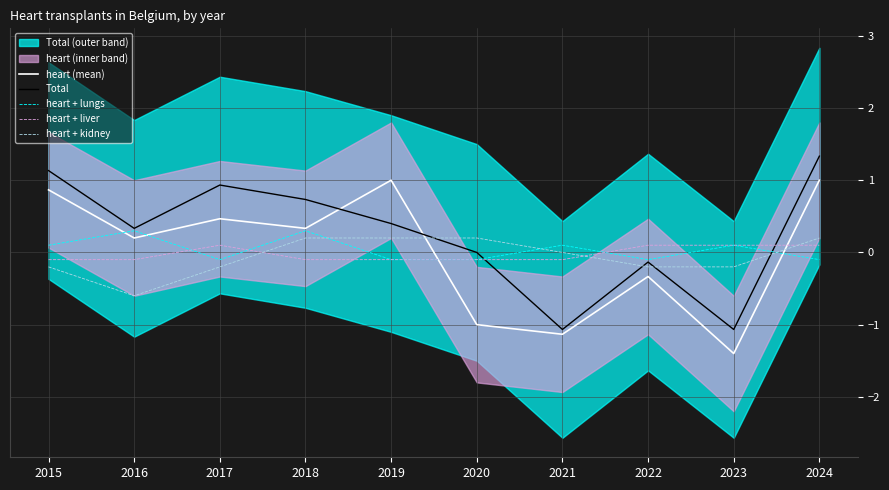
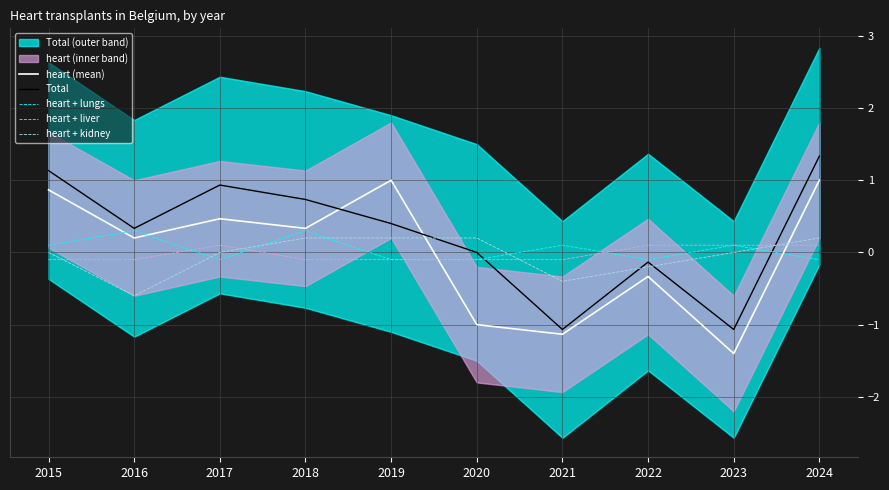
  {
    "heart (mean)": {
      "2015": 0.9,
      "2016": 0.2,
      "2017": 0.5,
      "2019": 1.0,
      "2020": -1.0,
      "2021": -1.1,
      "2022": -0.3,
      "2023": -1.4,
      "2024": 1.0
    },
    "Total": {
      "2015": 1.1,
      "2017": 0.9,
      "2018": 0.7,
      "2019": 0.4,
      "2020": 0.0,
      "2021": -1.1,
      "2023": -1.1,
      "2024": 1.3
    },
    "heart + kidney": {
-     "2015": -0.2,
+     "2015": 0.0,
      "2016": -0.6,
-     "2017": -0.2,
+     "2017": 0.0,
      "2018": 0.2,
      "2019": 0.2,
      "2020": 0.2,
-     "2021": 0.0,
+     "2021": -0.4,
      "2022": -0.2,
-     "2023": -0.2,
+     "2023": 0.0,
      "2024": 0.2
    }
  }
